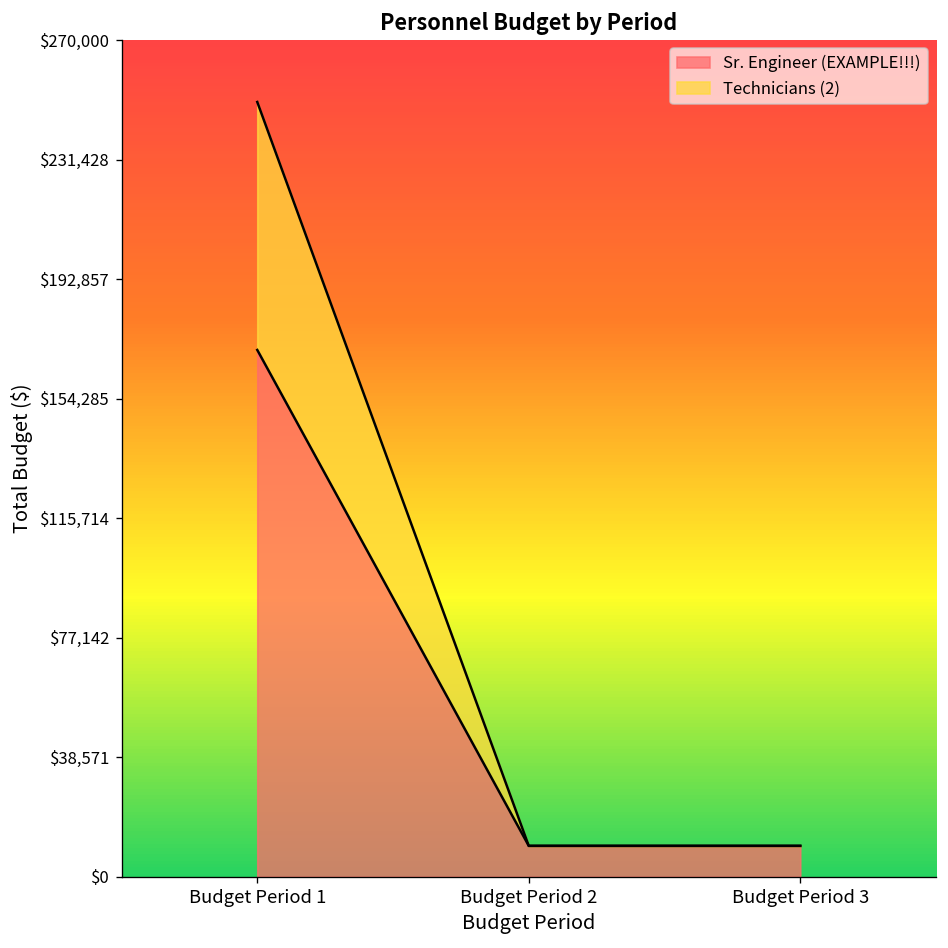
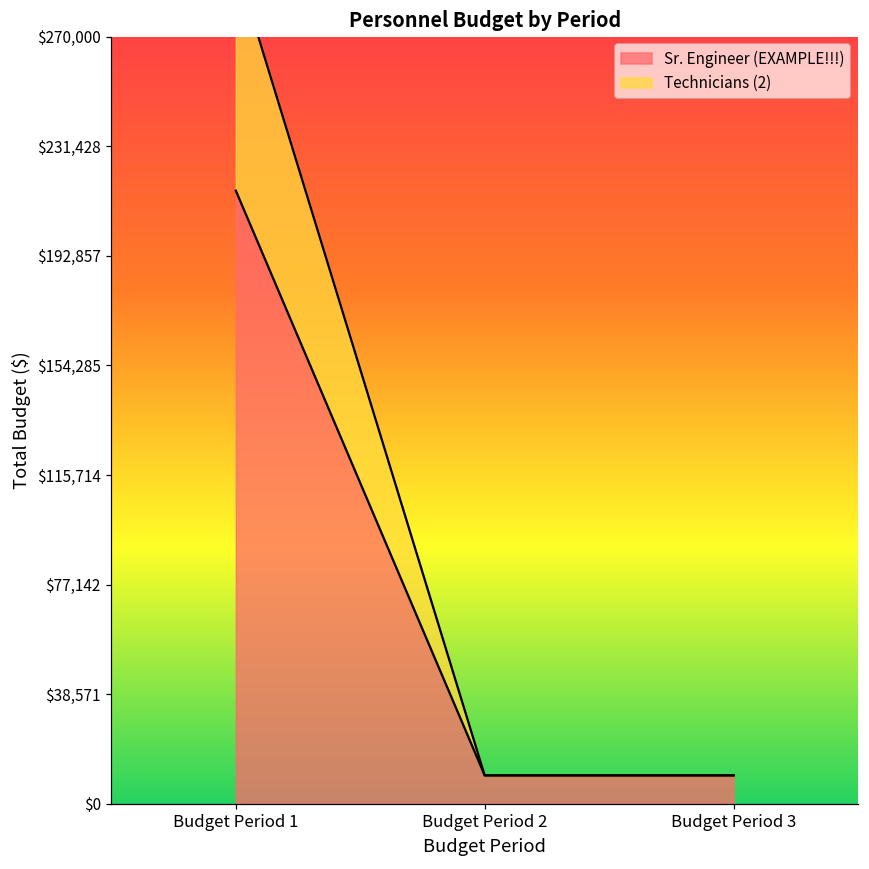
  {
    "Sr. Engineer (EXAMPLE!!!)": {
-     "Budget Period 1": "$170,000"
+     "Budget Period 1": "$216,000"
    }
  }
